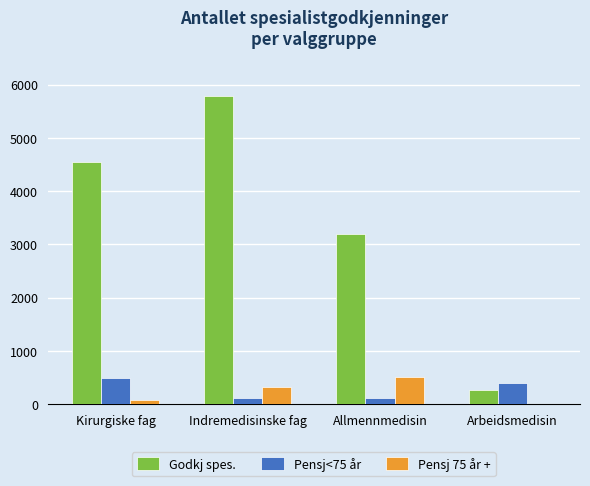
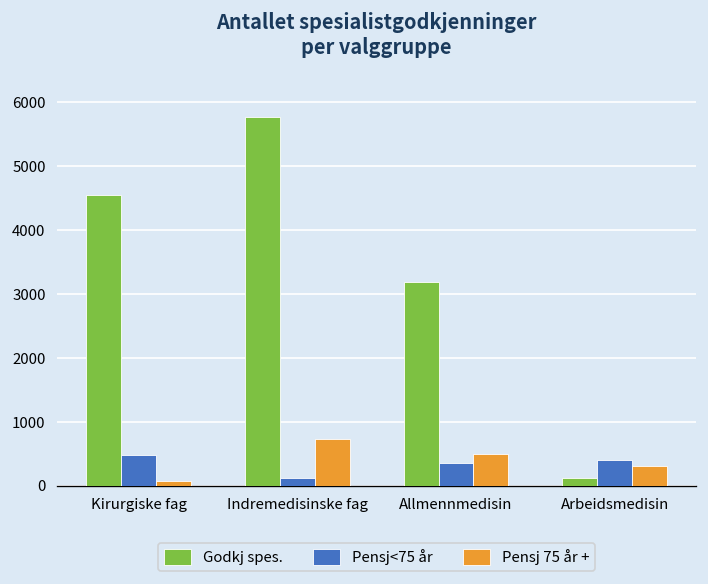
  {
    "Godkj spes.": {
      "Kirurgiske fag": 4600,
      "Indremedisinske fag": 5800,
      "Allmennmedisin": 3200,
-     "Arbeidsmedisin": 300
+     "Arbeidsmedisin": 100
    },
    "Pensj<75 år": {
      "Kirurgiske fag": 500,
      "Indremedisinske fag": 100,
-     "Allmennmedisin": 100,
+     "Allmennmedisin": 400,
      "Arbeidsmedisin": 400
    },
    "Pensj 75 år +": {
      "Kirurgiske fag": 100,
-     "Indremedisinske fag": 300,
+     "Indremedisinske fag": 700,
      "Allmennmedisin": 500,
-     "Arbeidsmedisin": 0
+     "Arbeidsmedisin": 300
    }
  }
